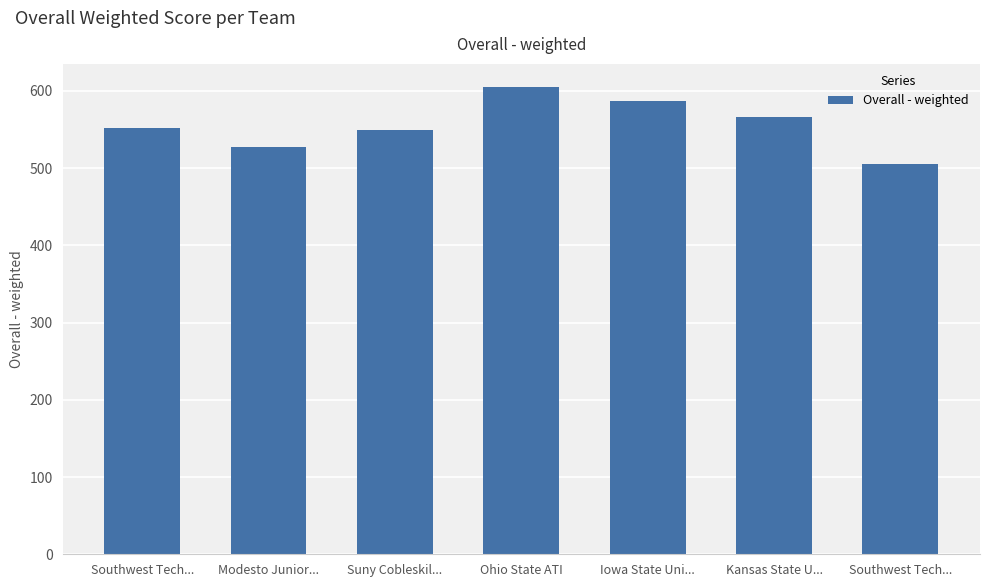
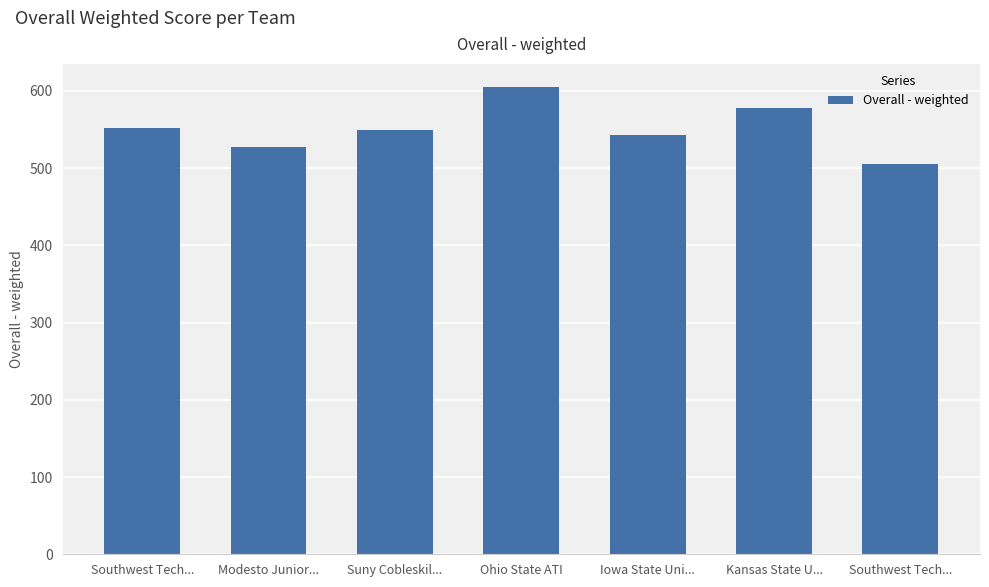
  {
    "Modesto Junior...": 530,
    "Suny Cobleskil...": 550,
    "Ohio State ATI": 600,
-   "Iowa State Uni...": 590,
-   "Kansas State U...": 570
+   "Iowa State Uni...": 540,
+   "Kansas State U...": 580
  }
